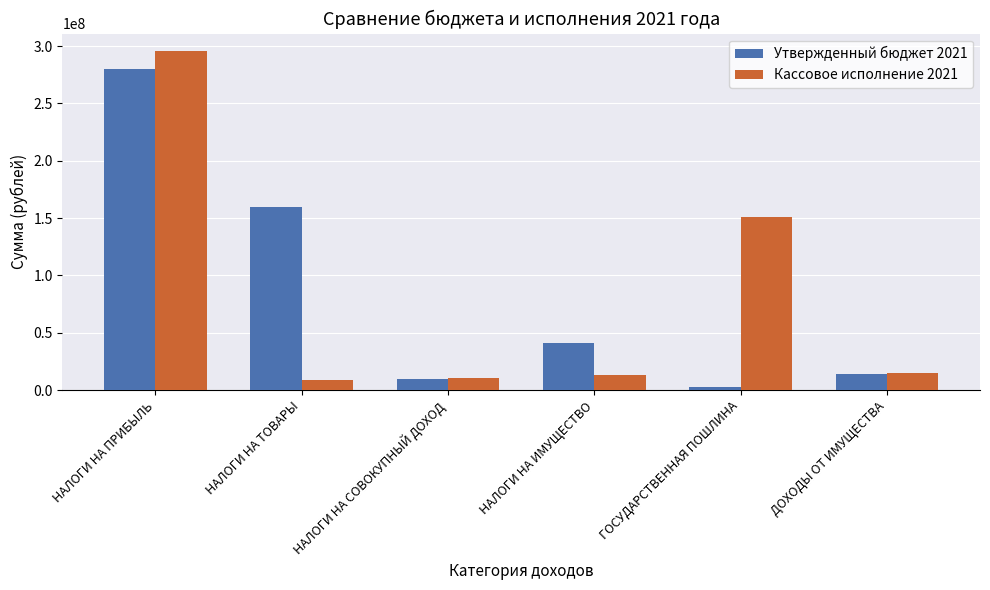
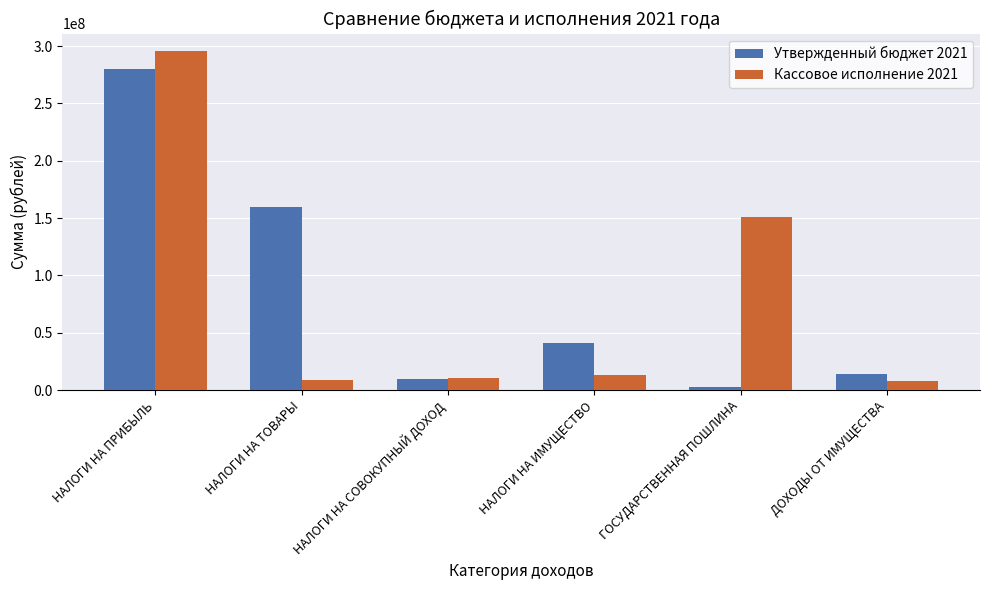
  {
    "Утвержденный бюджет 2021": {
      "НАЛОГИ НА ПРИБЫЛЬ": 280000000,
      "НАЛОГИ НА ТОВАРЫ": 160000000,
      "НАЛОГИ НА СОВОКУПНЫЙ ДОХОД": 10000000,
      "НАЛОГИ НА ИМУЩЕСТВО": 41000000,
      "ГОСУДАРСТВЕННАЯ ПОШЛИНА": 3000000,
      "ДОХОДЫ ОТ ИМУЩЕСТВА": 14000000
    },
    "Кассовое исполнение 2021": {
      "НАЛОГИ НА ПРИБЫЛЬ": 296000000,
      "НАЛОГИ НА ТОВАРЫ": 9000000,
      "НАЛОГИ НА СОВОКУПНЫЙ ДОХОД": 11000000,
      "НАЛОГИ НА ИМУЩЕСТВО": 13000000,
      "ГОСУДАРСТВЕННАЯ ПОШЛИНА": 151000000,
-     "ДОХОДЫ ОТ ИМУЩЕСТВА": 15000000
+     "ДОХОДЫ ОТ ИМУЩЕСТВА": 8000000
    }
  }
